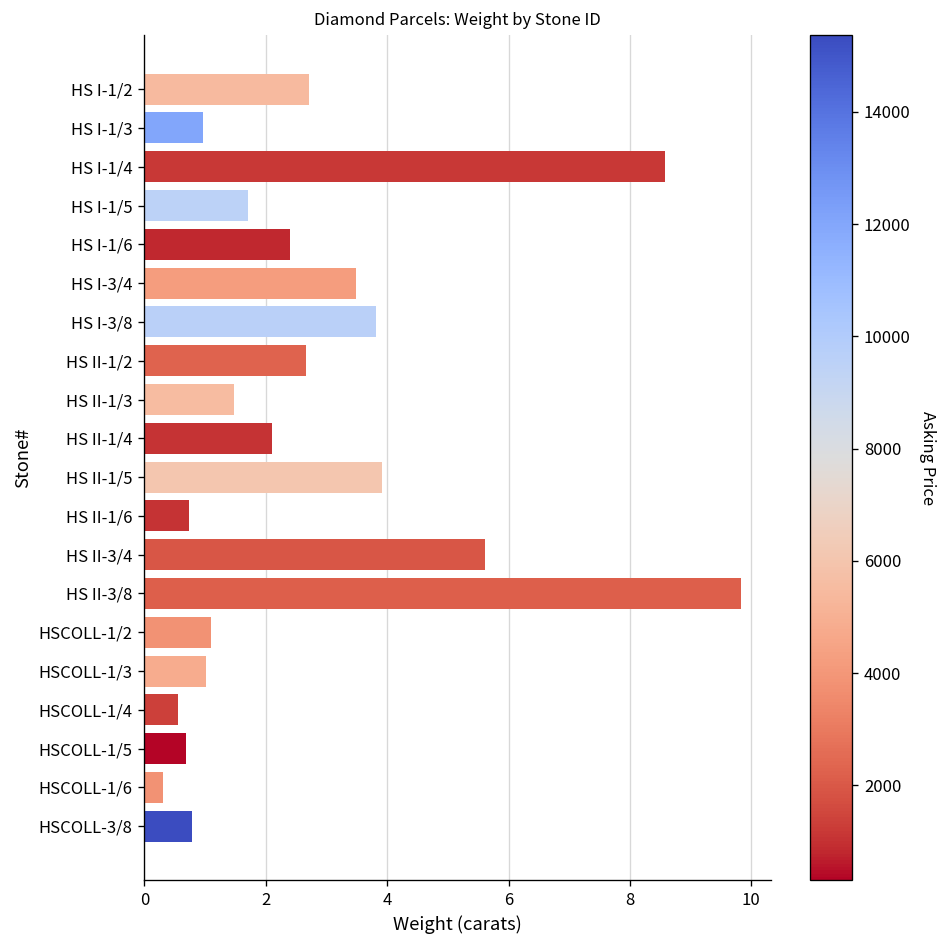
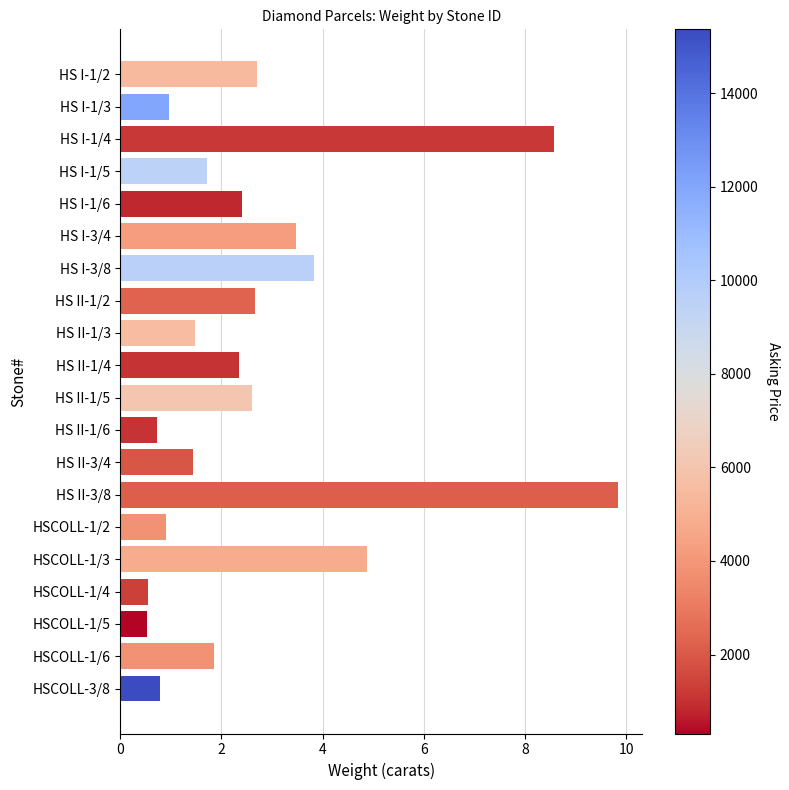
  {
    "HS I-1/2": 2.7,
    "HS I-1/3": 1.0,
    "HS I-1/4": 8.6,
    "HS I-1/5": 1.7,
    "HS I-1/6": 2.4,
    "HS I-3/4": 3.5,
    "HS I-3/8": 3.8,
    "HS II-1/2": 2.7,
    "HS II-1/3": 1.5,
-   "HS II-1/4": 2.1,
-   "HS II-1/5": 3.9,
+   "HS II-1/4": 2.3,
+   "HS II-1/5": 2.6,
    "HS II-1/6": 0.7,
-   "HS II-3/4": 5.6,
+   "HS II-3/4": 1.4,
    "HS II-3/8": 9.8,
-   "HSCOLL-1/2": 1.1,
-   "HSCOLL-1/3": 1.0,
+   "HSCOLL-1/2": 0.9,
+   "HSCOLL-1/3": 4.9,
    "HSCOLL-1/4": 0.6,
-   "HSCOLL-1/5": 0.7,
-   "HSCOLL-1/6": 0.3,
+   "HSCOLL-1/5": 0.5,
+   "HSCOLL-1/6": 1.9,
    "HSCOLL-3/8": 0.8
  }
